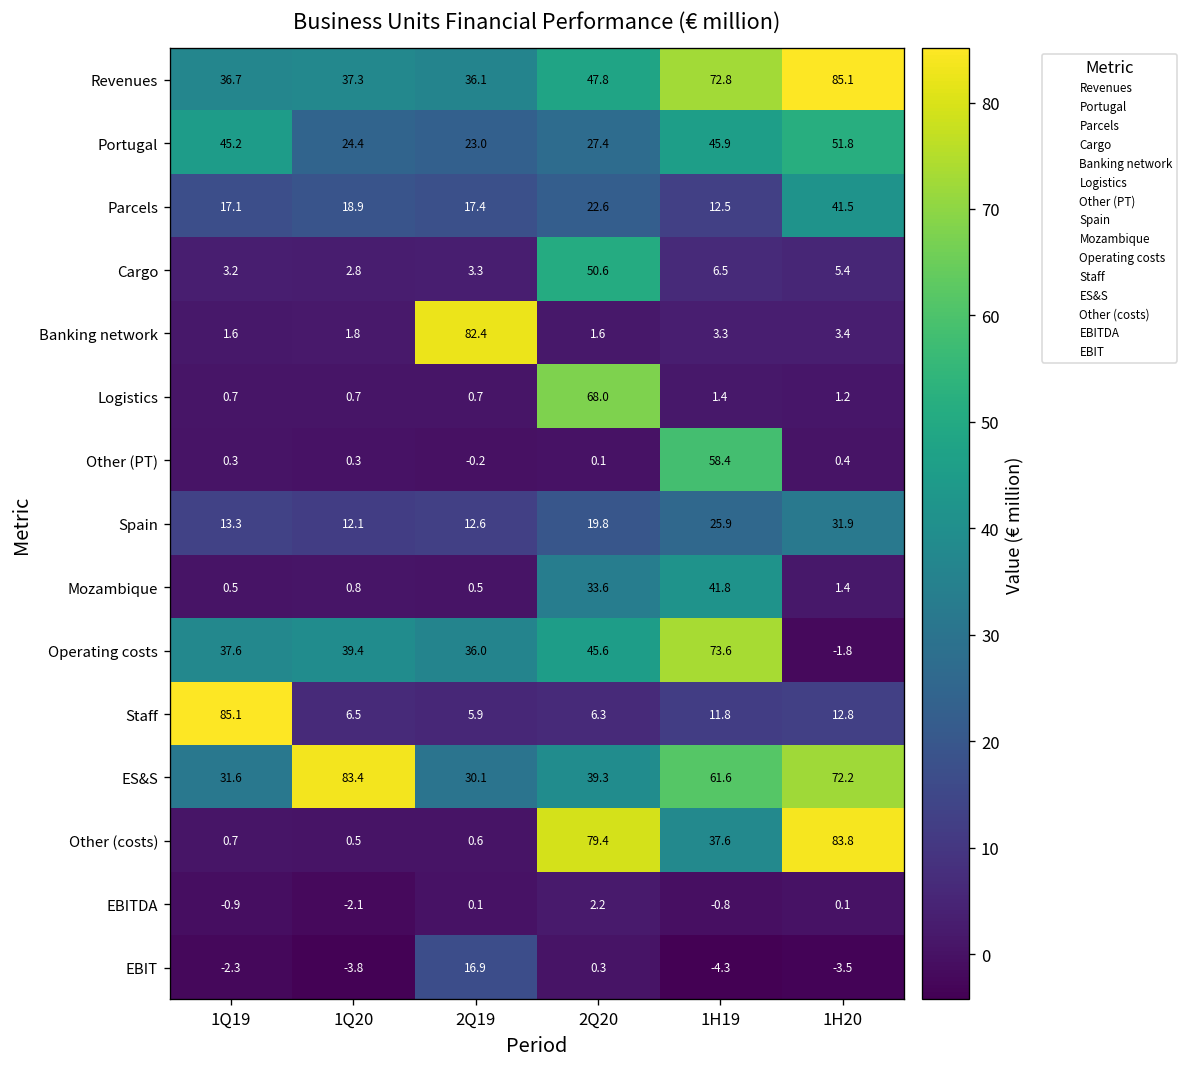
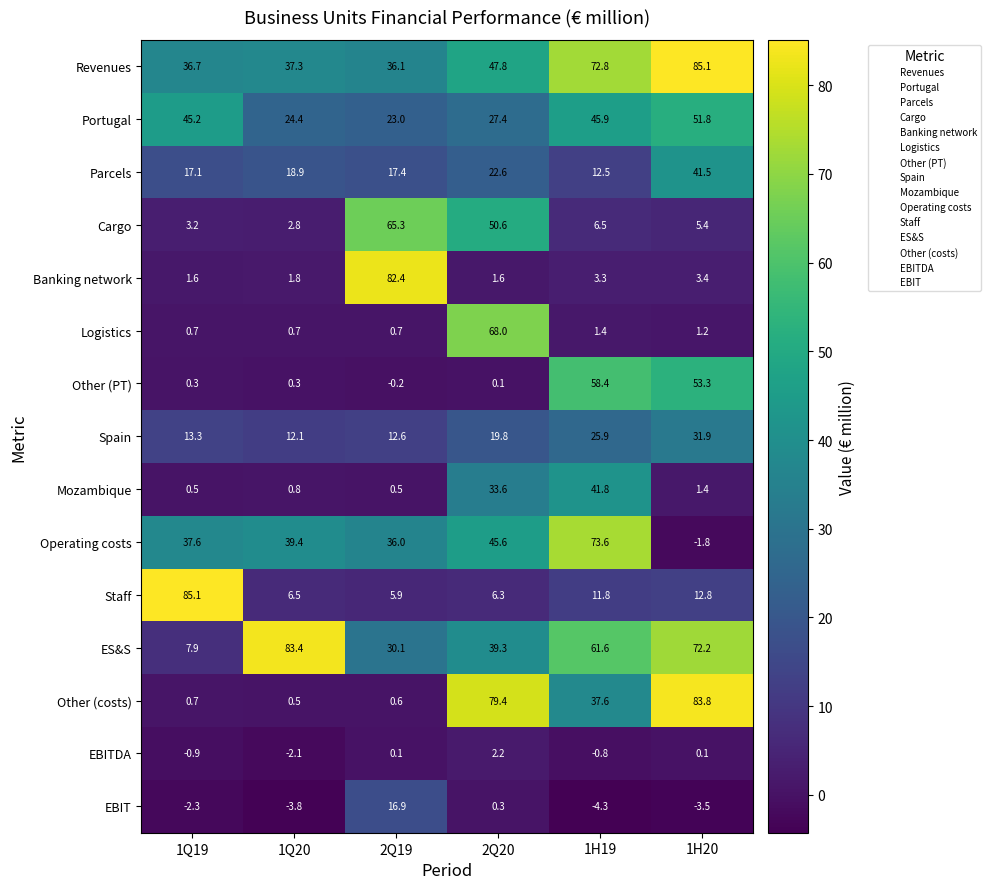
  {
    "Revenues": {
      "1Q19": 36.7,
      "1Q20": 37.3,
      "2Q19": 36.1,
      "2Q20": 47.8,
      "1H19": 72.8,
      "1H20": 85.1
    },
    "Portugal": {
      "1Q19": 45.2,
      "1Q20": 24.4,
      "2Q19": 23.0,
      "2Q20": 27.4,
      "1H19": 45.9,
      "1H20": 51.8
    },
    "Parcels": {
      "1Q19": 17.1,
      "1Q20": 18.9,
      "2Q19": 17.4,
      "2Q20": 22.6,
      "1H19": 12.5,
      "1H20": 41.5
    },
    "Cargo": {
      "1Q19": 3.2,
      "1Q20": 2.8,
-     "2Q19": 3.3,
+     "2Q19": 65.3,
      "2Q20": 50.6,
      "1H19": 6.5,
      "1H20": 5.4
    },
    "Banking network": {
      "1Q19": 1.6,
      "1Q20": 1.8,
      "2Q19": 82.4,
      "2Q20": 1.6,
      "1H19": 3.3,
      "1H20": 3.4
    },
    "Logistics": {
      "1Q19": 0.7,
      "1Q20": 0.7,
      "2Q19": 0.7,
      "2Q20": 68.0,
      "1H19": 1.4,
      "1H20": 1.2
    },
    "Other (PT)": {
      "1Q19": 0.3,
      "1Q20": 0.3,
      "2Q19": -0.2,
      "2Q20": 0.1,
      "1H19": 58.4,
-     "1H20": 0.4
+     "1H20": 53.3
    },
    "Spain": {
      "1Q19": 13.3,
      "1Q20": 12.1,
      "2Q19": 12.6,
      "2Q20": 19.8,
      "1H19": 25.9,
      "1H20": 31.9
    },
    "Mozambique": {
      "1Q19": 0.5,
      "1Q20": 0.8,
      "2Q19": 0.5,
      "2Q20": 33.6,
      "1H19": 41.8,
      "1H20": 1.4
    },
    "Operating costs": {
      "1Q19": 37.6,
      "1Q20": 39.4,
      "2Q19": 36.0,
      "2Q20": 45.6,
      "1H19": 73.6,
      "1H20": -1.8
    },
    "Staff": {
      "1Q19": 85.1,
      "1Q20": 6.5,
      "2Q19": 5.9,
      "2Q20": 6.3,
      "1H19": 11.8,
      "1H20": 12.8
    },
    "ES&S": {
-     "1Q19": 31.6,
+     "1Q19": 7.9,
      "1Q20": 83.4,
      "2Q19": 30.1,
      "2Q20": 39.3,
      "1H19": 61.6,
      "1H20": 72.2
    },
    "Other (costs)": {
      "1Q19": 0.7,
      "1Q20": 0.5,
      "2Q19": 0.6,
      "2Q20": 79.4,
      "1H19": 37.6,
      "1H20": 83.8
    },
    "EBITDA": {
      "1Q19": -0.9,
      "1Q20": -2.1,
      "2Q19": 0.1,
      "2Q20": 2.2,
      "1H19": -0.8,
      "1H20": 0.1
    },
    "EBIT": {
      "1Q19": -2.3,
      "1Q20": -3.8,
      "2Q19": 16.9,
      "2Q20": 0.3,
      "1H19": -4.3,
      "1H20": -3.5
    }
  }
